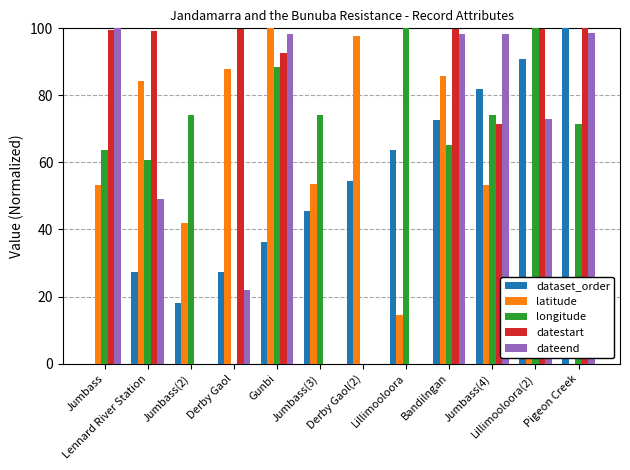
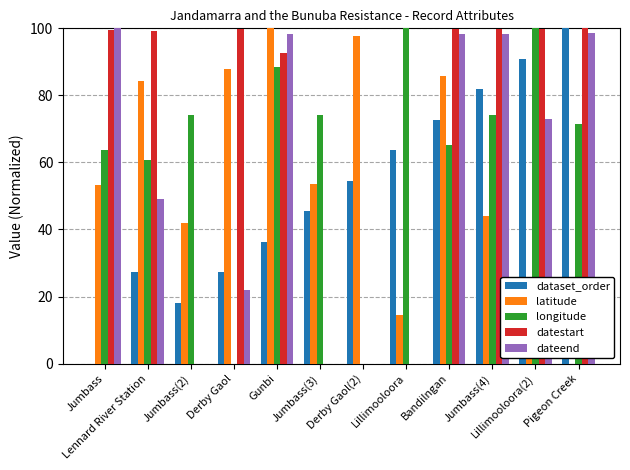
  {
    "dataset_order": {
      "Jumbass": 0,
      "Lennard River Station": 27,
      "Jumbass(2)": 18,
      "Derby Gaol": 27,
      "Gunbi": 36,
      "Jumbass(3)": 45,
      "Derby Gaol(2)": 55,
      "Lillimooloora": 64,
      "Bandilngan": 73,
      "Jumbass(4)": 82,
      "Lillimooloora(2)": 91,
      "Pigeon Creek": 100
    },
    "latitude": {
      "Jumbass": 53,
      "Lennard River Station": 84,
      "Jumbass(2)": 42,
      "Derby Gaol": 88,
      "Gunbi": 100,
      "Jumbass(3)": 54,
      "Derby Gaol(2)": 98,
      "Lillimooloora": 15,
      "Bandilngan": 86,
-     "Jumbass(4)": 53,
+     "Jumbass(4)": 44,
      "Pigeon Creek": 0
    },
    "longitude": {
      "Jumbass": 64,
      "Lennard River Station": 61,
      "Jumbass(2)": 74,
      "Derby Gaol": 0,
      "Gunbi": 88,
      "Jumbass(3)": 74,
      "Derby Gaol(2)": 0,
      "Lillimooloora": 100,
      "Bandilngan": 65,
      "Jumbass(4)": 74,
      "Lillimooloora(2)": 100,
      "Pigeon Creek": 71
    },
    "datestart": {
      "Jumbass": 100,
      "Lennard River Station": 99,
      "Jumbass(2)": 0,
      "Derby Gaol": 100,
      "Gunbi": 93,
      "Jumbass(3)": 0,
      "Derby Gaol(2)": 0,
      "Lillimooloora": 0,
      "Bandilngan": 100,
-     "Jumbass(4)": 71,
+     "Jumbass(4)": 100,
      "Lillimooloora(2)": 100,
      "Pigeon Creek": 100
    },
    "dateend": {
      "Jumbass": 100,
      "Lennard River Station": 49,
      "Jumbass(2)": 0,
      "Derby Gaol": 22,
      "Gunbi": 98,
      "Jumbass(3)": 0,
      "Derby Gaol(2)": 0,
      "Lillimooloora": 0,
      "Bandilngan": 98,
      "Jumbass(4)": 98,
      "Lillimooloora(2)": 73,
      "Pigeon Creek": 98
    }
  }
